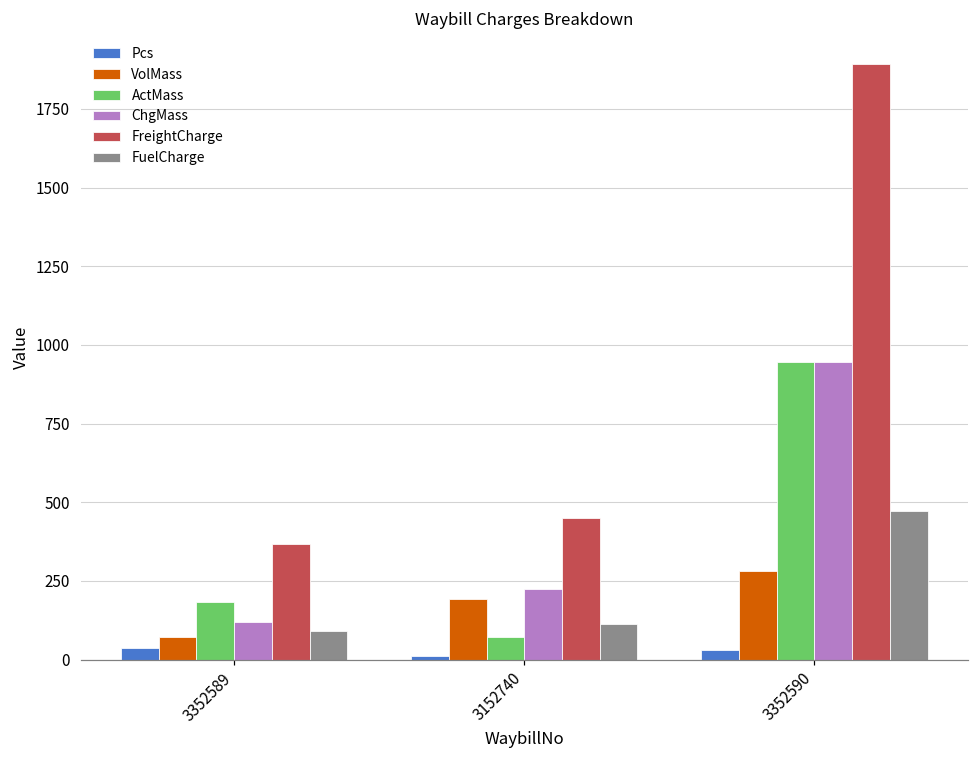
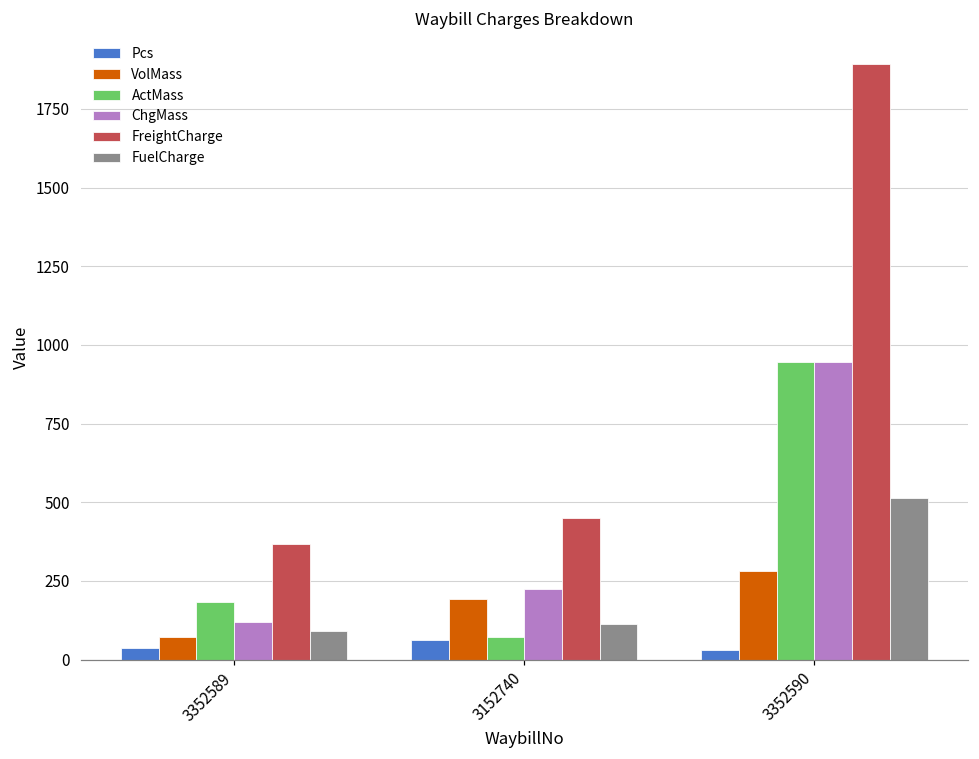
  {
    "Pcs": {
      "3352589": 40,
-     "3152740": 10,
+     "3152740": 60,
      "3352590": 30
    },
    "VolMass": {
      "3352589": 70,
      "3152740": 190,
      "3352590": 280
    },
    "ActMass": {
      "3352589": 180,
      "3152740": 70,
      "3352590": 950
    },
    "ChgMass": {
      "3352589": 120,
      "3152740": 230,
      "3352590": 950
    },
    "FreightCharge": {
      "3352589": 370,
      "3152740": 450,
      "3352590": 1890
    },
    "FuelCharge": {
      "3352589": 90,
      "3152740": 110,
-     "3352590": 470
+     "3352590": 510
    }
  }
